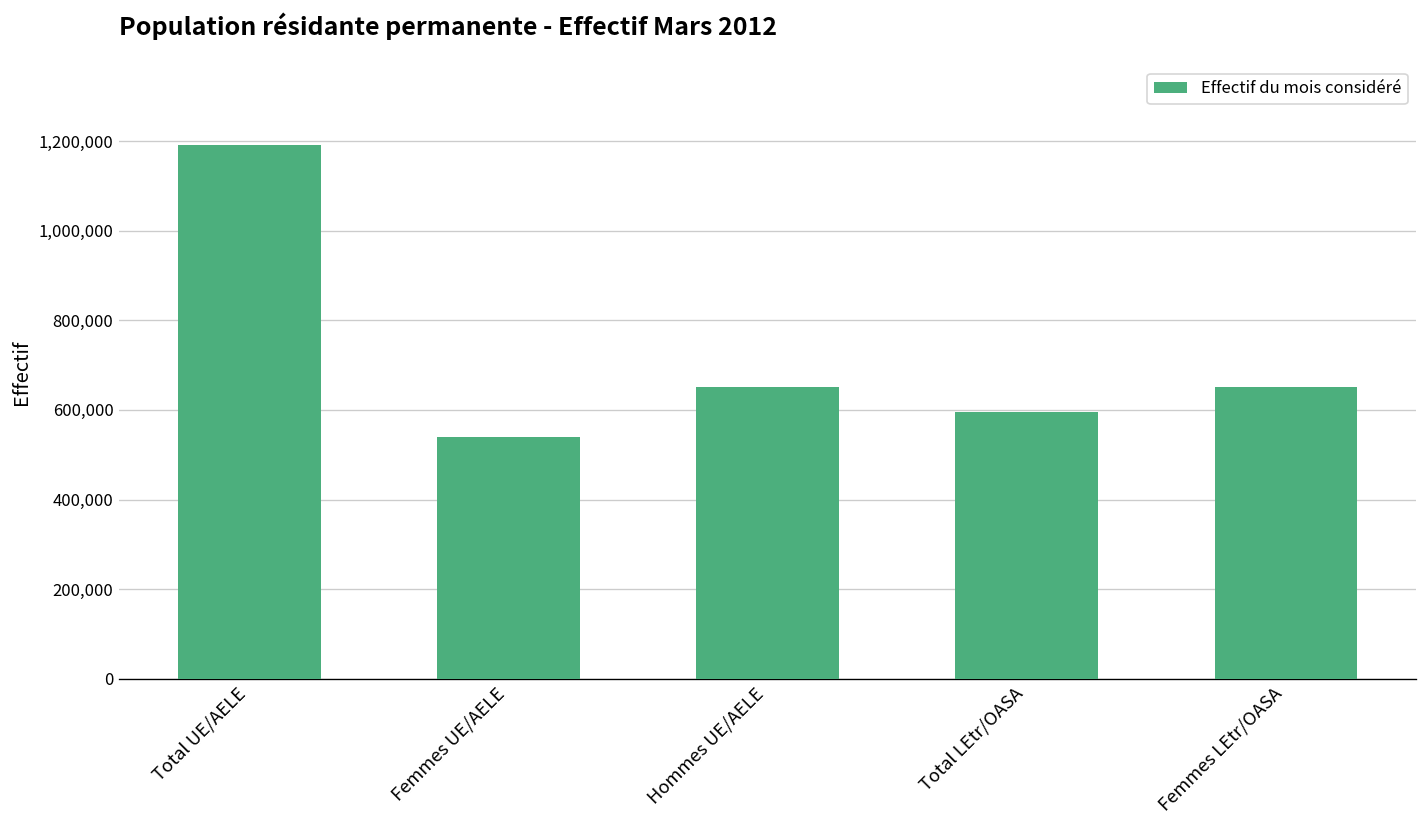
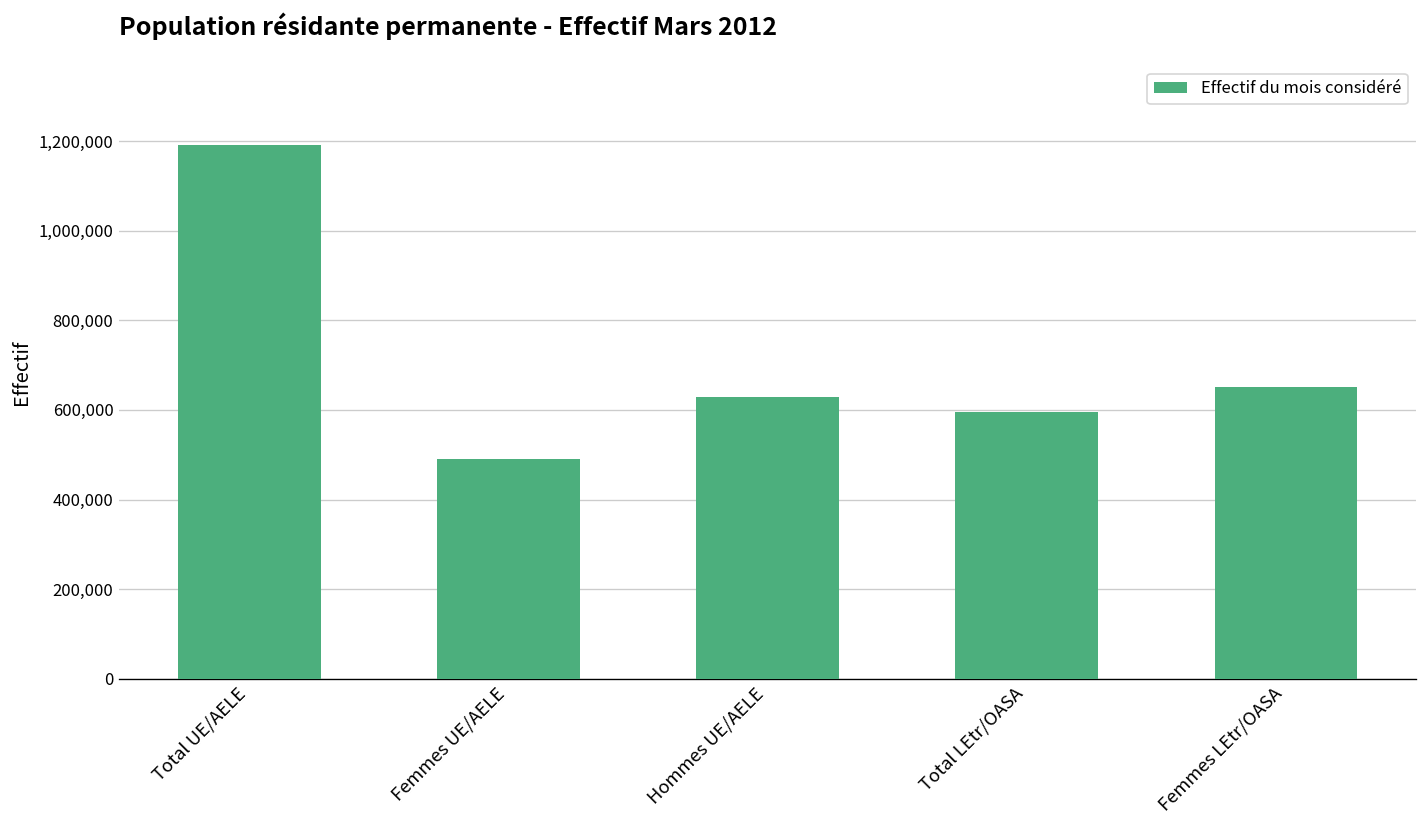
  {
    "Total UE/AELE": "1,190,000",
-   "Femmes UE/AELE": "540,000",
-   "Hommes UE/AELE": "650,000",
+   "Femmes UE/AELE": "490,000",
+   "Hommes UE/AELE": "630,000",
    "Total LEtr/OASA": "600,000",
    "Femmes LEtr/OASA": "650,000"
  }
